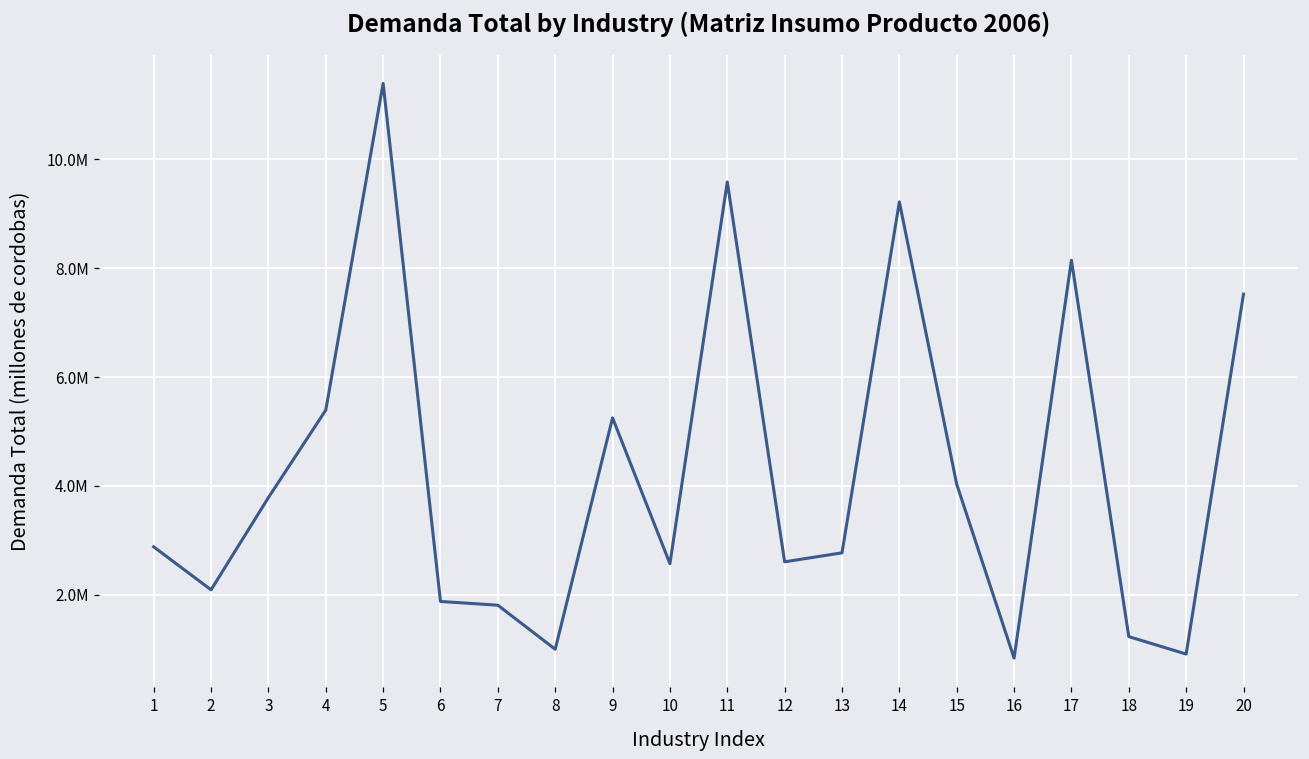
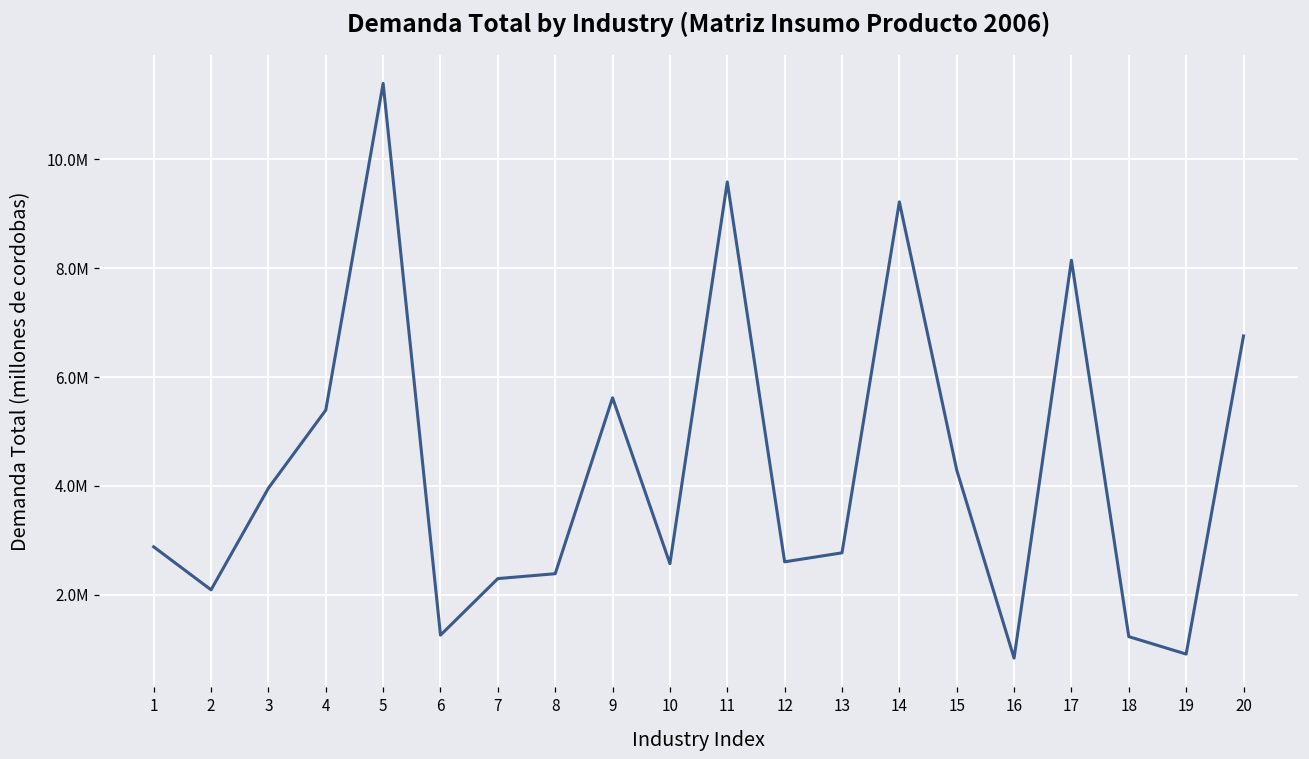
  {
    "1": 2900000,
    "2": 2100000,
-   "3": 3800000,
+   "3": 4000000,
    "4": 5400000,
    "5": 11400000,
-   "6": 1900000,
-   "7": 1800000,
-   "8": 1000000,
-   "9": 5200000,
+   "6": 1300000,
+   "7": 2300000,
+   "8": 2400000,
+   "9": 5600000,
    "10": 2600000,
    "11": 9600000,
    "12": 2600000,
    "13": 2800000,
    "14": 9200000,
-   "15": 4000000,
+   "15": 4300000,
    "16": 800000,
    "17": 8100000,
    "18": 1200000,
    "19": 900000,
-   "20": 7500000
+   "20": 6800000
  }
